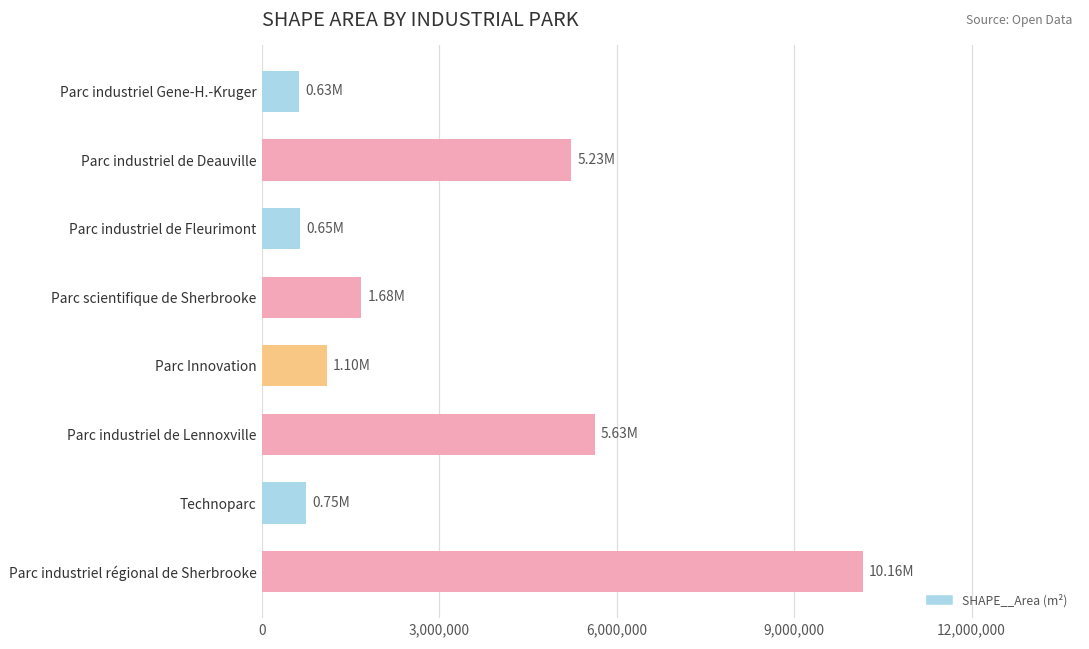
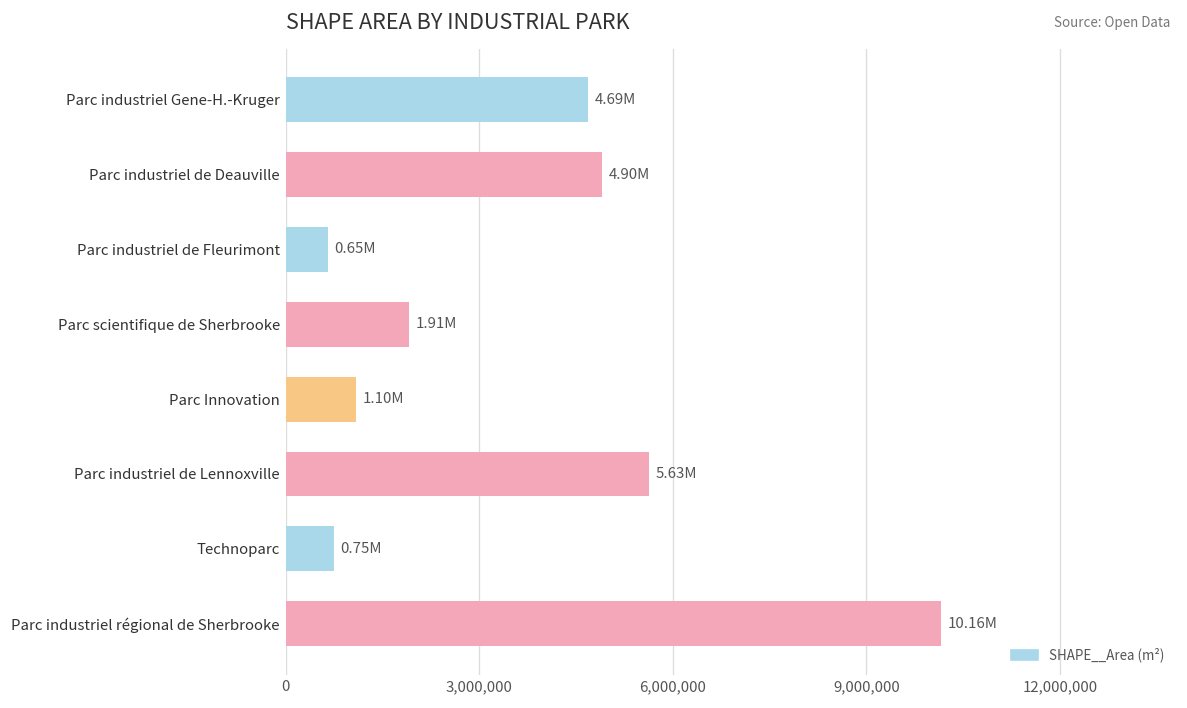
  {
-   "Parc industriel Gene-H.-Kruger": "0.63M",
-   "Parc industriel de Deauville": "5.23M",
+   "Parc industriel Gene-H.-Kruger": "4.69M",
+   "Parc industriel de Deauville": "4.90M",
    "Parc industriel de Fleurimont": "0.65M",
-   "Parc scientifique de Sherbrooke": "1.68M",
+   "Parc scientifique de Sherbrooke": "1.91M",
    "Parc Innovation": "1.10M",
    "Parc industriel de Lennoxville": "5.63M",
    "Technoparc": "0.75M",
    "Parc industriel régional de Sherbrooke": "10.16M"
  }
